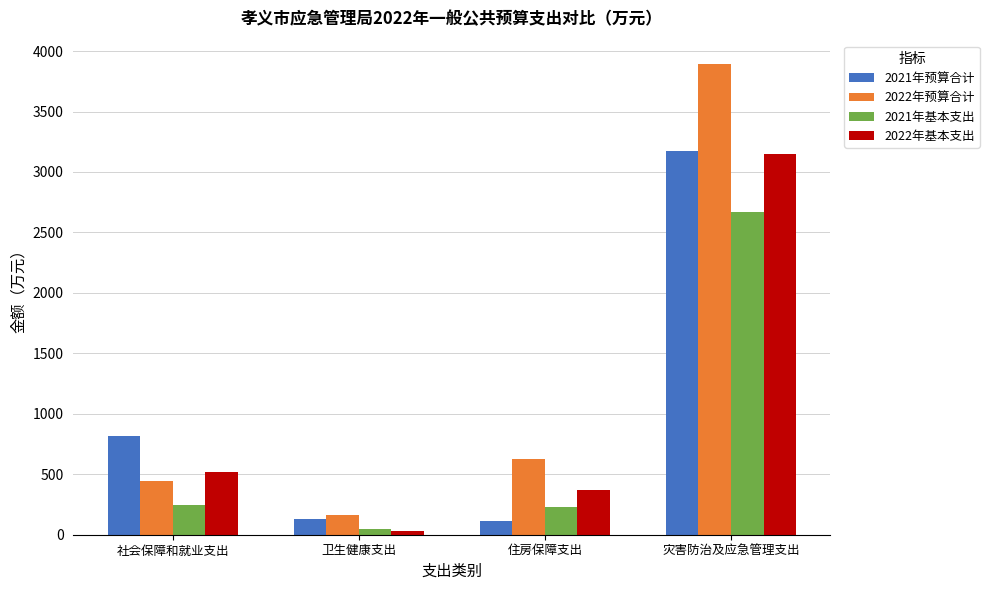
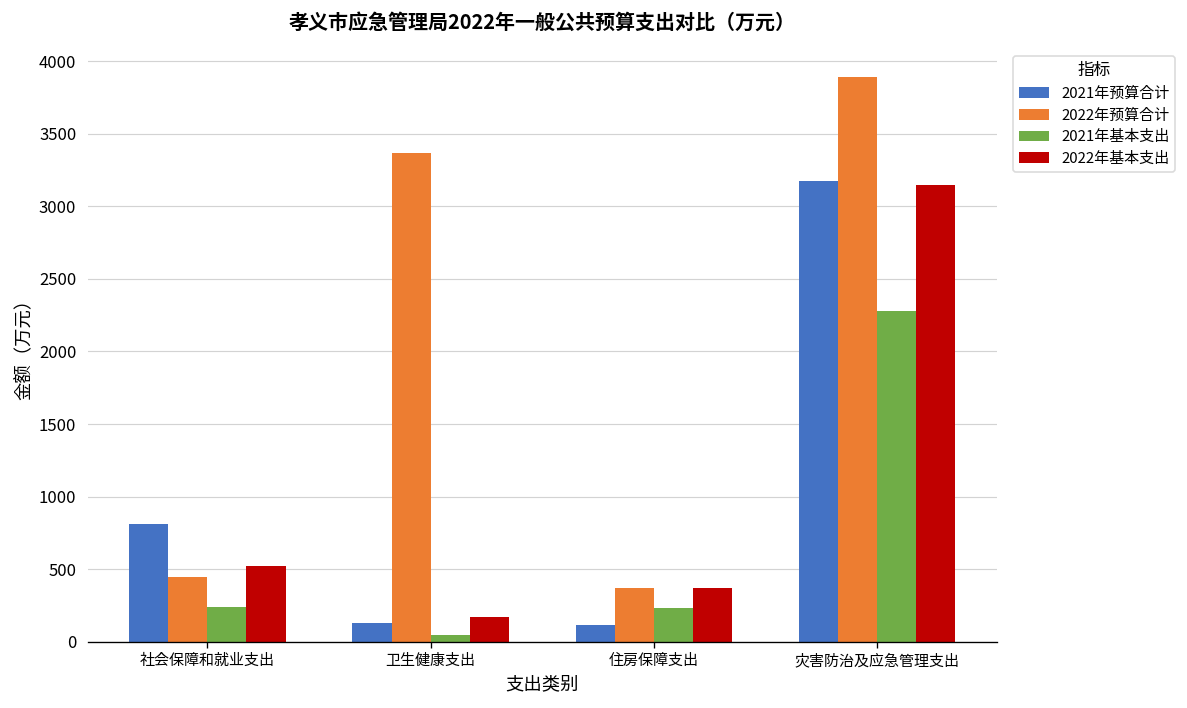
  {
    "2021年预算合计": {
      "社会保障和就业支出": 810,
      "卫生健康支出": 130,
      "住房保障支出": 120,
      "灾害防治及应急管理支出": 3170
    },
    "2022年预算合计": {
      "社会保障和就业支出": 450,
-     "卫生健康支出": 170,
-     "住房保障支出": 630,
+     "卫生健康支出": 3370,
+     "住房保障支出": 370,
      "灾害防治及应急管理支出": 3890
    },
    "2021年基本支出": {
      "社会保障和就业支出": 240,
      "卫生健康支出": 50,
      "住房保障支出": 230,
-     "灾害防治及应急管理支出": 2670
+     "灾害防治及应急管理支出": 2280
    },
    "2022年基本支出": {
      "社会保障和就业支出": 520,
-     "卫生健康支出": 30,
+     "卫生健康支出": 170,
      "住房保障支出": 370,
      "灾害防治及应急管理支出": 3150
    }
  }
